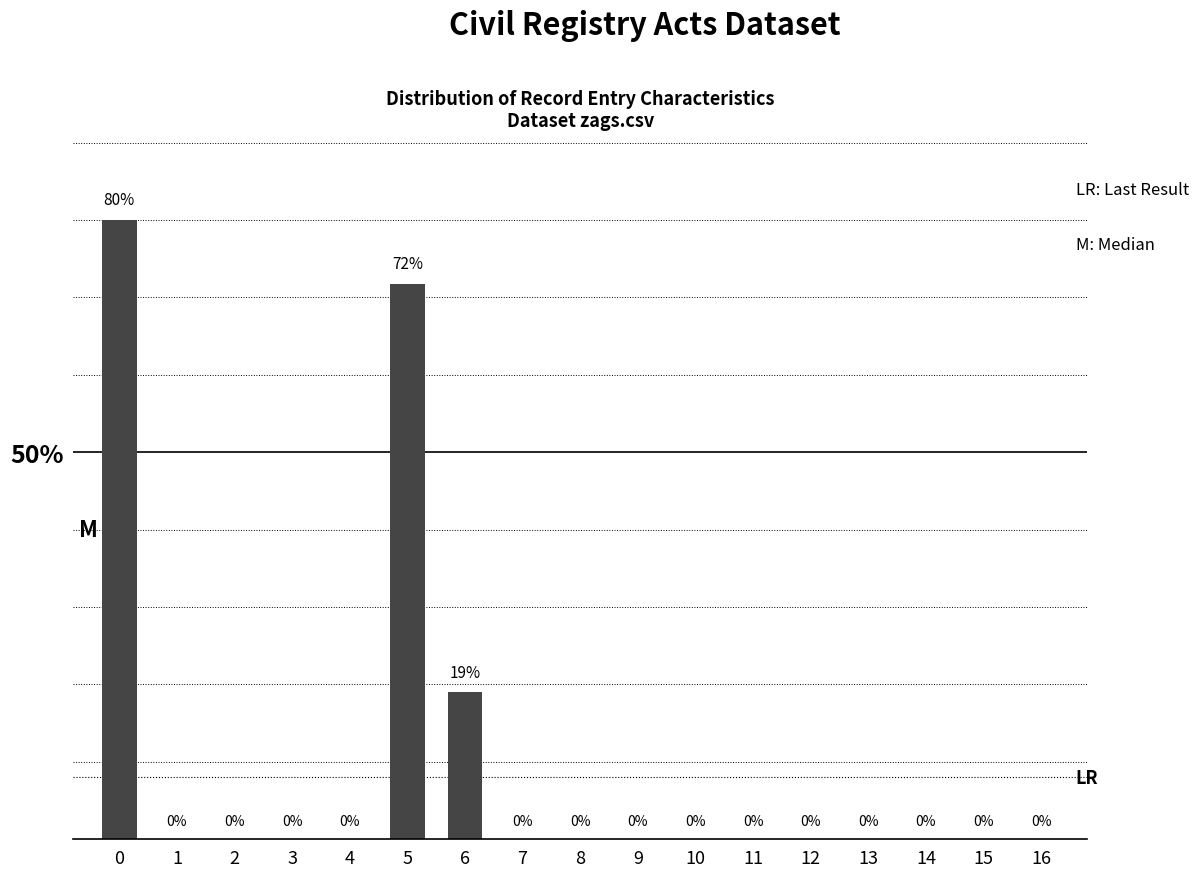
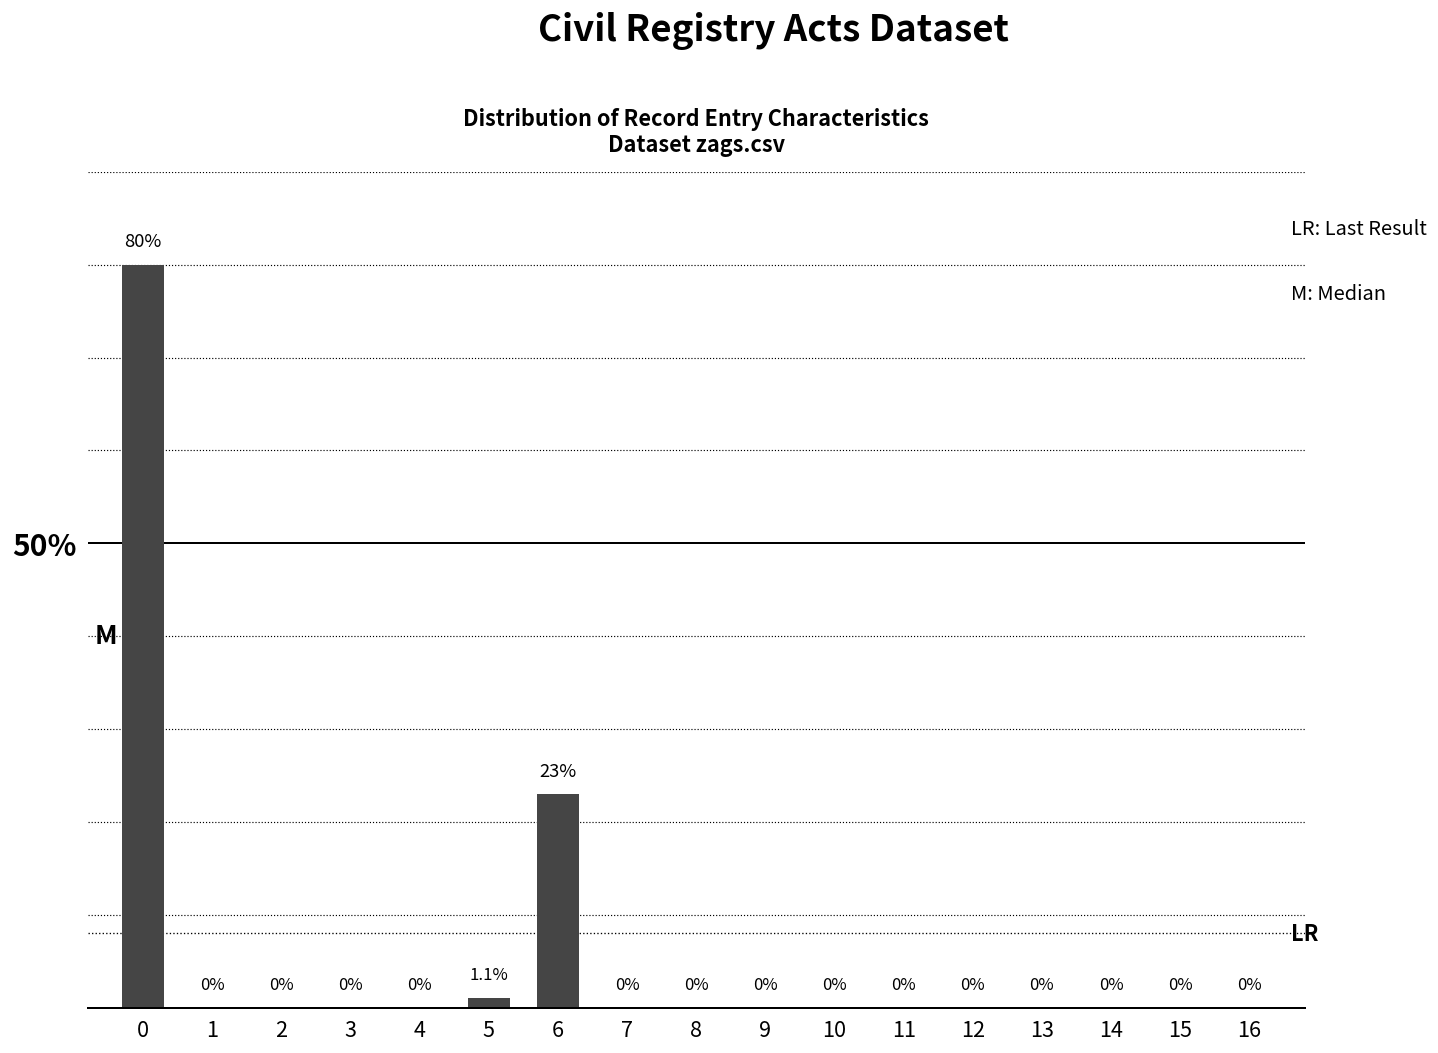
  {
    "0": "80%",
    "1": "0%",
    "2": "0%",
    "3": "0%",
    "4": "0%",
-   "5": "72%",
-   "6": "19%",
+   "5": "1.1%",
+   "6": "23%",
    "7": "0%",
    "8": "0%",
    "9": "0%",
    "10": "0%",
    "11": "0%",
    "12": "0%",
    "13": "0%",
    "14": "0%",
    "15": "0%",
    "16": "0%"
  }
